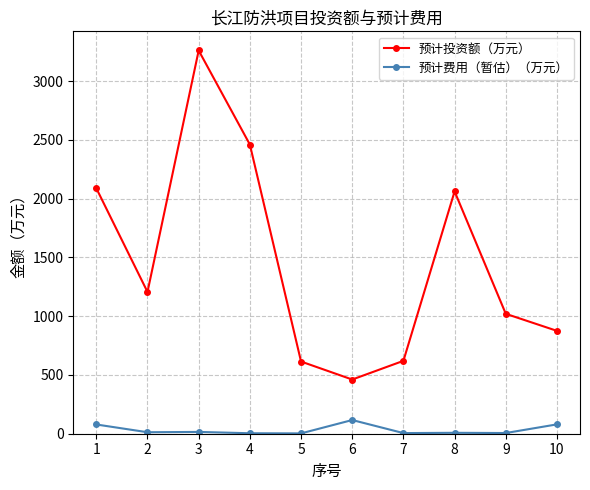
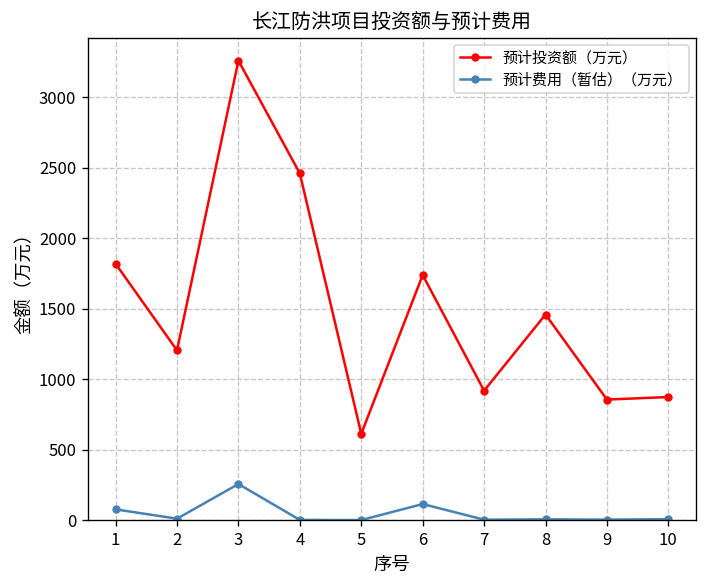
  {
    "预计投资额（万元）": {
-     "1": 2090,
+     "1": 1820,
      "2": 1210,
      "3": 3260,
      "4": 2460,
      "5": 610,
-     "6": 460,
-     "7": 620,
-     "8": 2060,
-     "9": 1020,
+     "6": 1740,
+     "7": 920,
+     "8": 1460,
+     "9": 860,
      "10": 880
    },
    "预计费用（暂估）（万元）": {
      "1": 80,
      "2": 10,
-     "3": 20,
+     "3": 260,
      "4": 0,
      "5": 0,
      "6": 120,
      "7": 10,
      "8": 10,
      "9": 10,
-     "10": 80
+     "10": 10
    }
  }
